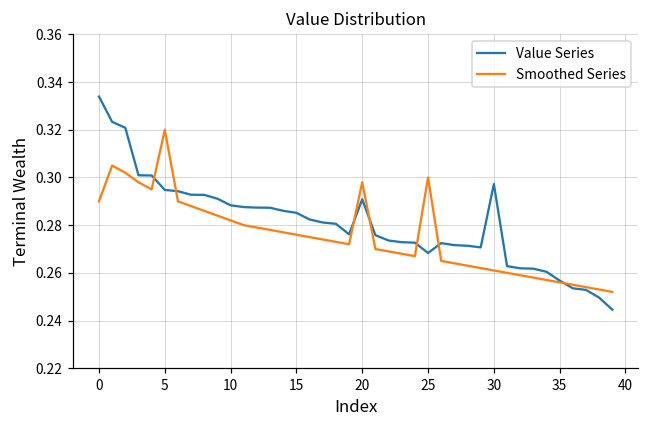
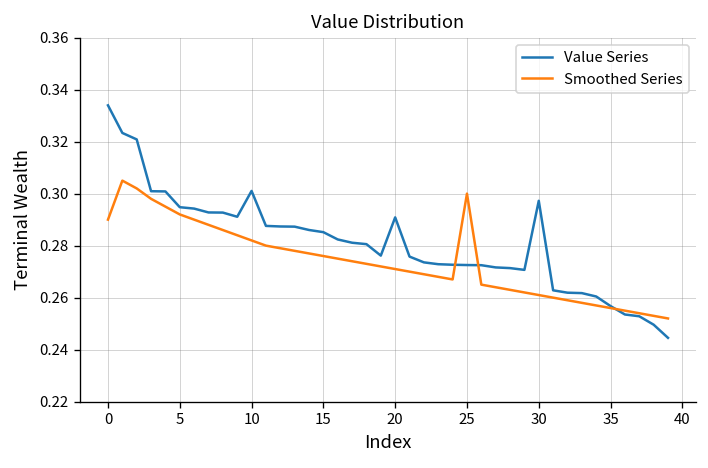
  {
    "Value Series": {
      "0": 0.334,
      "5": 0.295,
-     "10": 0.288,
+     "10": 0.301,
      "15": 0.285,
      "20": 0.291,
-     "25": 0.268,
+     "25": 0.273,
      "30": 0.297
    },
    "Smoothed Series": {
      "0": 0.290,
-     "5": 0.320,
+     "5": 0.292,
      "10": 0.282,
      "15": 0.276,
-     "20": 0.298,
+     "20": 0.271,
      "25": 0.300,
      "30": 0.261
    }
  }
